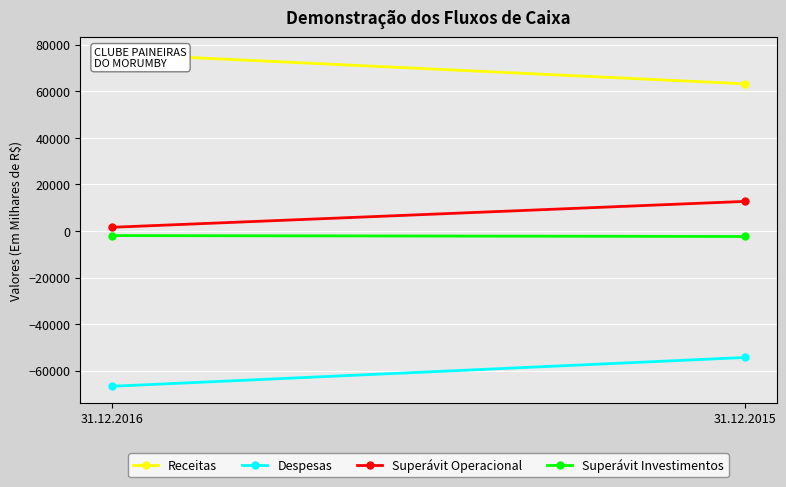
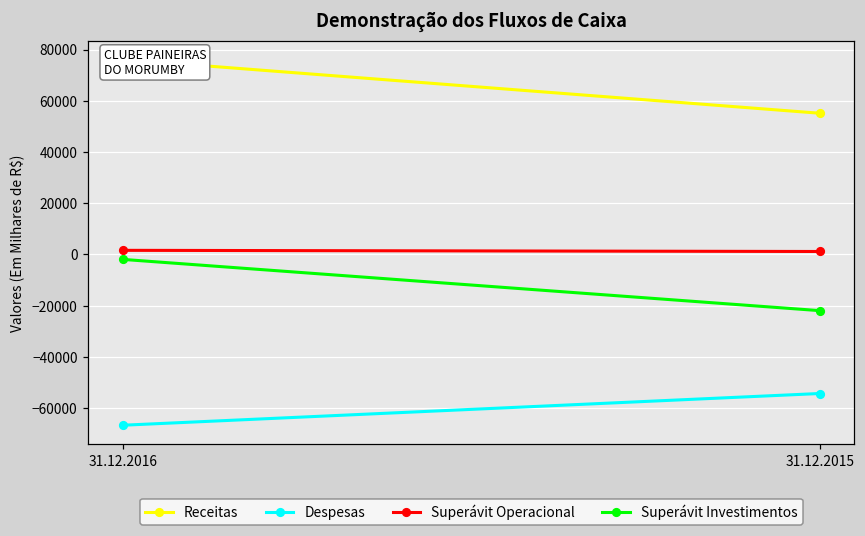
  {
    "Receitas": {
-     "31.12.2015": 63000
+     "31.12.2015": 55000
    },
    "Despesas": {
      "31.12.2016": -67000,
      "31.12.2015": -54000
    },
    "Superávit Operacional": {
      "31.12.2016": 2000,
-     "31.12.2015": 13000
+     "31.12.2015": 1000
    },
    "Superávit Investimentos": {
      "31.12.2016": -2000,
-     "31.12.2015": -2000
+     "31.12.2015": -22000
    }
  }
